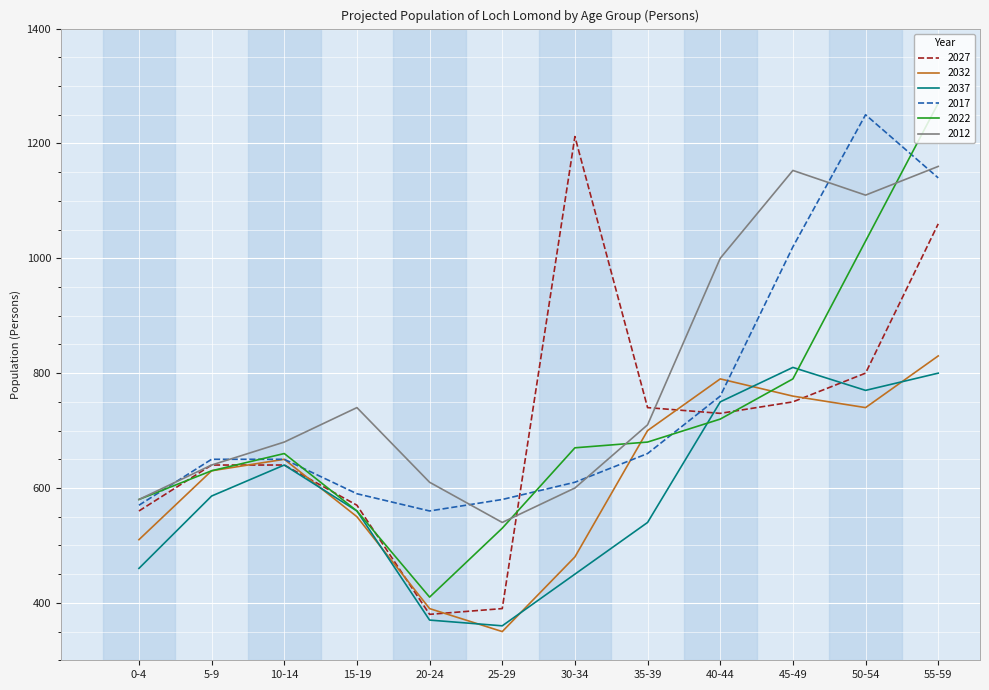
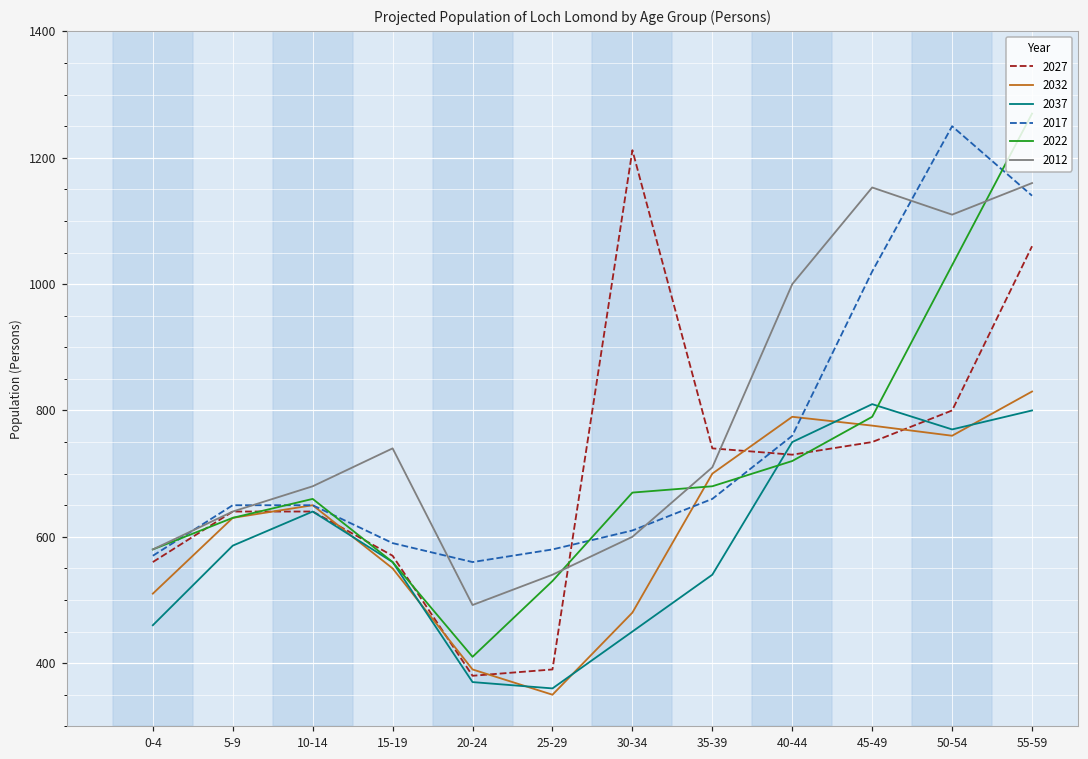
  {
    "2027": {
      "0-4": 560,
      "15-19": 570,
      "20-24": 380,
      "25-29": 390,
      "30-34": 1210,
      "35-39": 740,
      "40-44": 730,
      "45-49": 750,
      "50-54": 800,
      "55-59": 1060
    },
    "2032": {
      "0-4": 510,
      "15-19": 550,
      "20-24": 390,
      "25-29": 350,
      "30-34": 480,
      "35-39": 700,
      "40-44": 790,
-     "45-49": 760,
-     "50-54": 740,
+     "45-49": 780,
+     "50-54": 760,
      "55-59": 830
    },
    "2037": {
      "0-4": 460,
      "5-9": 590,
      "20-24": 370,
      "25-29": 360,
      "30-34": 450,
      "35-39": 540,
      "40-44": 750,
      "45-49": 810,
      "50-54": 770,
      "55-59": 800
    },
    "2017": {
      "0-4": 570,
      "5-9": 650,
      "15-19": 590,
      "20-24": 560,
      "25-29": 580,
      "30-34": 610,
      "35-39": 660,
      "40-44": 760,
      "45-49": 1020,
      "50-54": 1250,
      "55-59": 1140
    },
    "2022": {
      "10-14": 660,
      "20-24": 410,
      "25-29": 530,
      "30-34": 670,
      "35-39": 680,
      "40-44": 720,
      "45-49": 790,
      "50-54": 1030
    },
    "2012": {
      "10-14": 680,
      "15-19": 740,
-     "20-24": 610,
+     "20-24": 490,
      "25-29": 540,
      "30-34": 600,
      "35-39": 710,
      "40-44": 1000,
      "45-49": 1150,
      "50-54": 1110,
      "55-59": 1160
    }
  }
